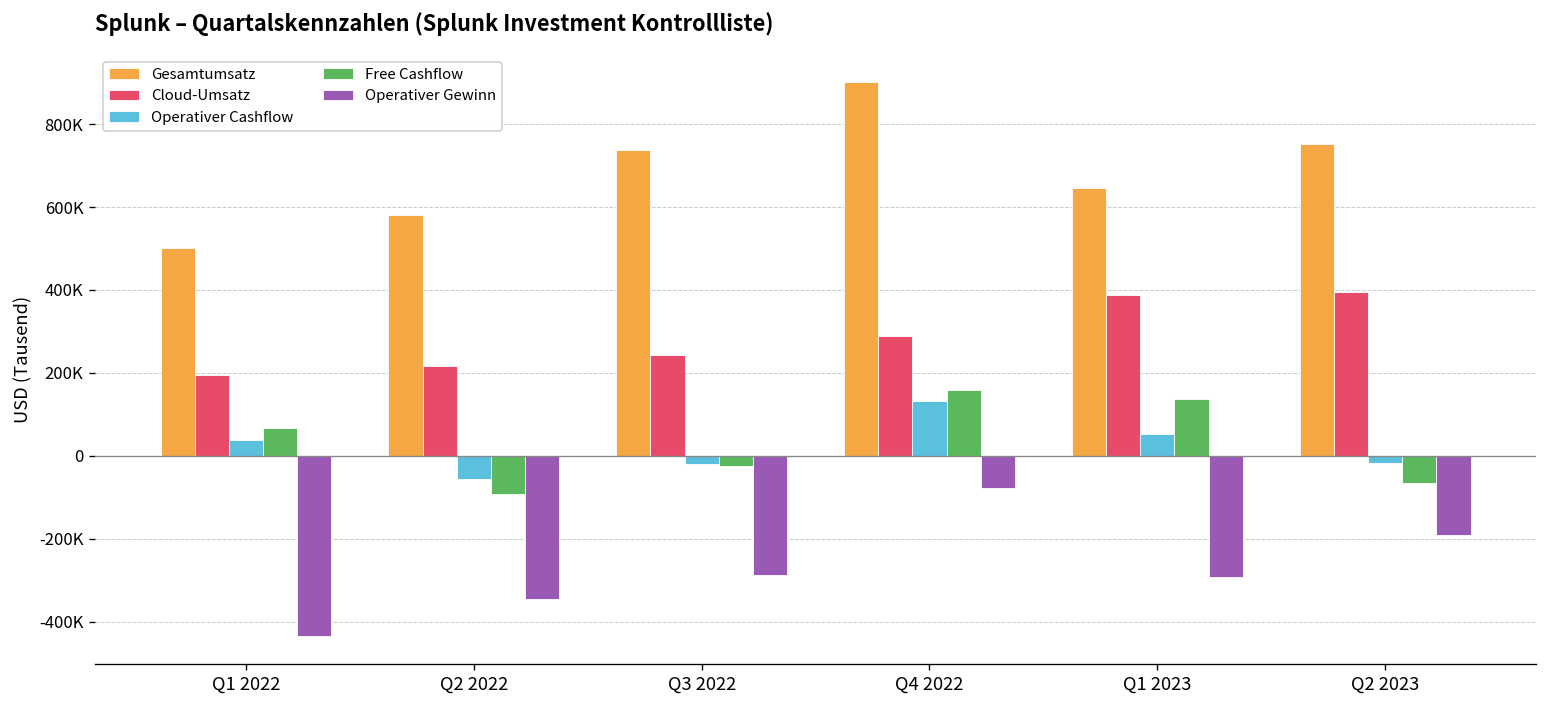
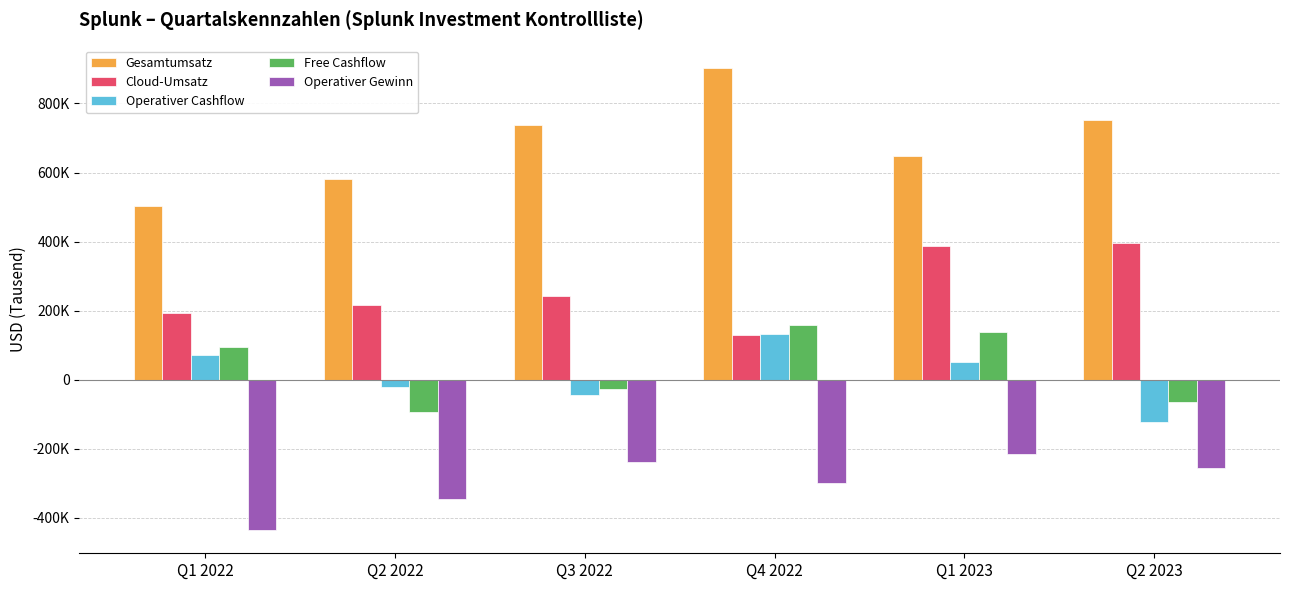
  {
    "Gesamtumsatz": {
      "Q1 2022": 500000,
      "Q2 2022": 580000,
      "Q3 2022": 740000,
      "Q4 2022": 900000,
      "Q1 2023": 650000,
      "Q2 2023": 750000
    },
    "Cloud-Umsatz": {
      "Q1 2022": 190000,
      "Q2 2022": 220000,
      "Q3 2022": 240000,
-     "Q4 2022": 290000,
+     "Q4 2022": 130000,
      "Q1 2023": 390000,
      "Q2 2023": 400000
    },
    "Operativer Cashflow": {
-     "Q1 2022": 40000,
-     "Q2 2022": -60000,
-     "Q3 2022": -20000,
+     "Q1 2022": 70000,
+     "Q2 2022": -20000,
+     "Q3 2022": -40000,
      "Q4 2022": 130000,
      "Q1 2023": 50000,
-     "Q2 2023": -20000
+     "Q2 2023": -120000
    },
    "Free Cashflow": {
-     "Q1 2022": 70000,
+     "Q1 2022": 100000,
      "Q2 2022": -90000,
      "Q3 2022": -30000,
      "Q4 2022": 160000,
      "Q1 2023": 140000,
      "Q2 2023": -70000
    },
    "Operativer Gewinn": {
      "Q1 2022": -440000,
      "Q2 2022": -340000,
-     "Q3 2022": -290000,
-     "Q4 2022": -80000,
-     "Q1 2023": -290000,
-     "Q2 2023": -190000
+     "Q3 2022": -240000,
+     "Q4 2022": -300000,
+     "Q1 2023": -210000,
+     "Q2 2023": -250000
    }
  }
